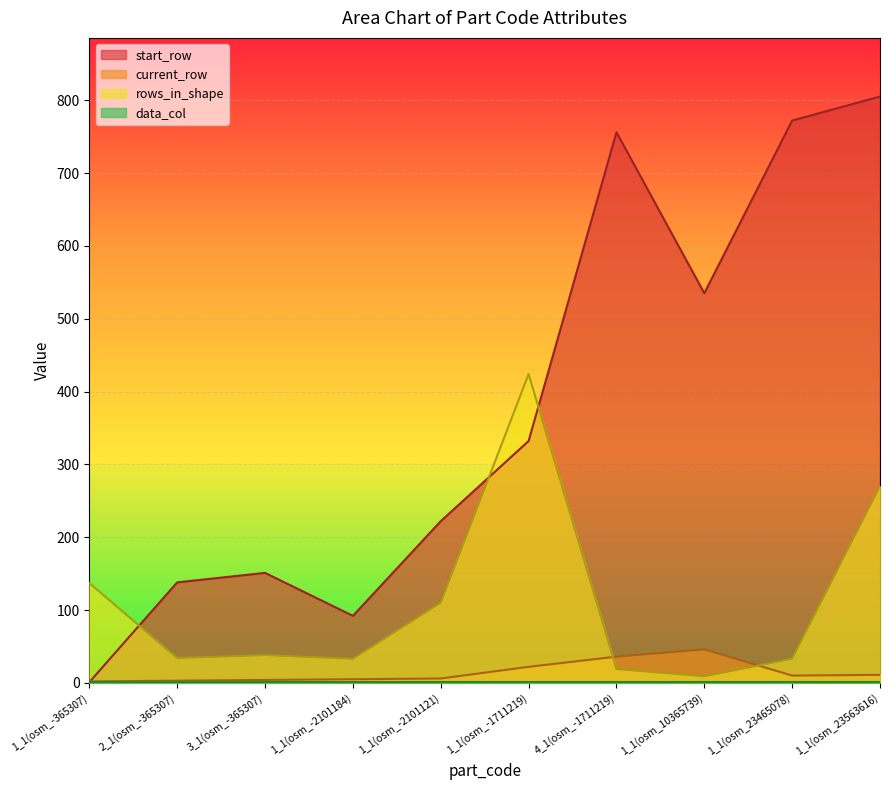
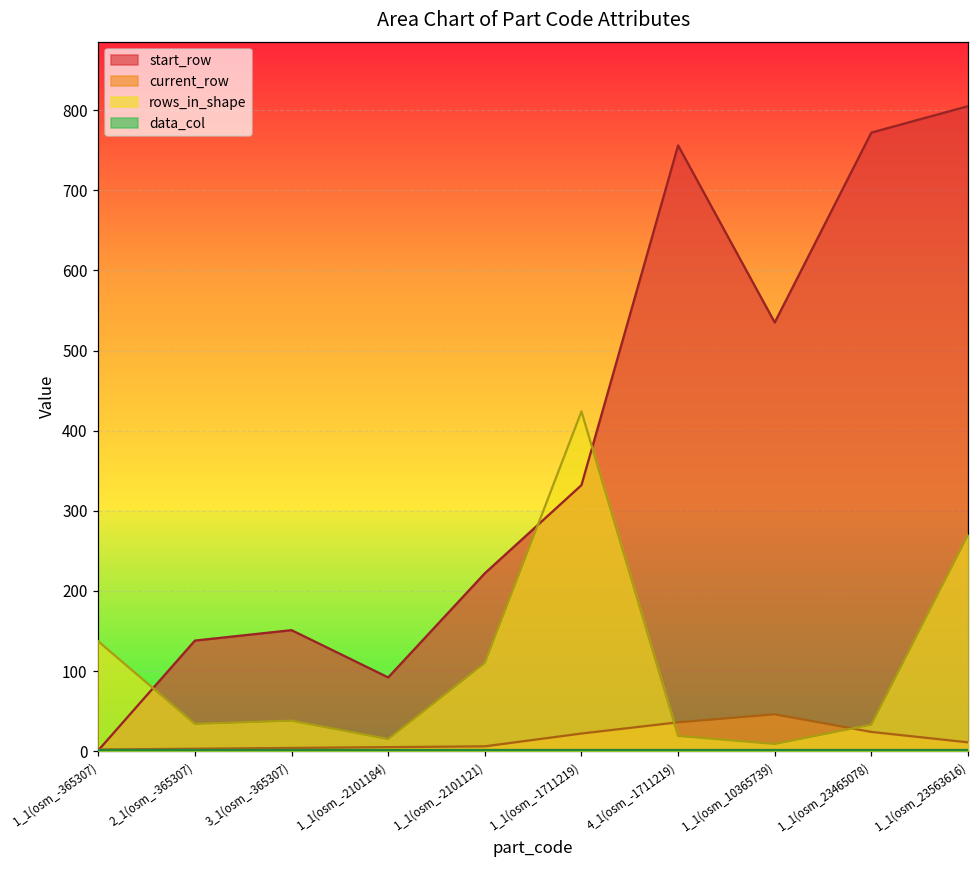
  {
    "start_row": {
      "2_1(osm_-365307)": 140,
      "3_1(osm_-365307)": 150,
      "1_1(osm_-2101184)": 90,
      "1_1(osm_-2101121)": 220,
      "1_1(osm_-1711219)": 330,
      "4_1(osm_-1711219)": 760,
      "1_1(osm_10365739)": 540,
      "1_1(osm_23465078)": 770,
      "1_1(osm_23563616)": 810
    },
    "current_row": {
      "1_1(osm_-2101184)": 10,
      "1_1(osm_-2101121)": 10,
      "1_1(osm_-1711219)": 20,
      "4_1(osm_-1711219)": 40,
      "1_1(osm_10365739)": 50,
-     "1_1(osm_23465078)": 10,
+     "1_1(osm_23465078)": 20,
      "1_1(osm_23563616)": 10
    },
    "rows_in_shape": {
      "1_1(osm_-365307)": 140,
      "2_1(osm_-365307)": 30,
      "3_1(osm_-365307)": 40,
-     "1_1(osm_-2101184)": 30,
+     "1_1(osm_-2101184)": 20,
      "1_1(osm_-2101121)": 110,
      "1_1(osm_-1711219)": 420,
      "4_1(osm_-1711219)": 20,
      "1_1(osm_10365739)": 10,
      "1_1(osm_23465078)": 30,
      "1_1(osm_23563616)": 270
    },
    "data_col": {
      "1_1(osm_-2101184)": 0,
      "1_1(osm_-2101121)": 0,
      "1_1(osm_-1711219)": 0,
      "4_1(osm_-1711219)": 0,
      "1_1(osm_10365739)": 0,
      "1_1(osm_23465078)": 0,
      "1_1(osm_23563616)": 0
    }
  }
